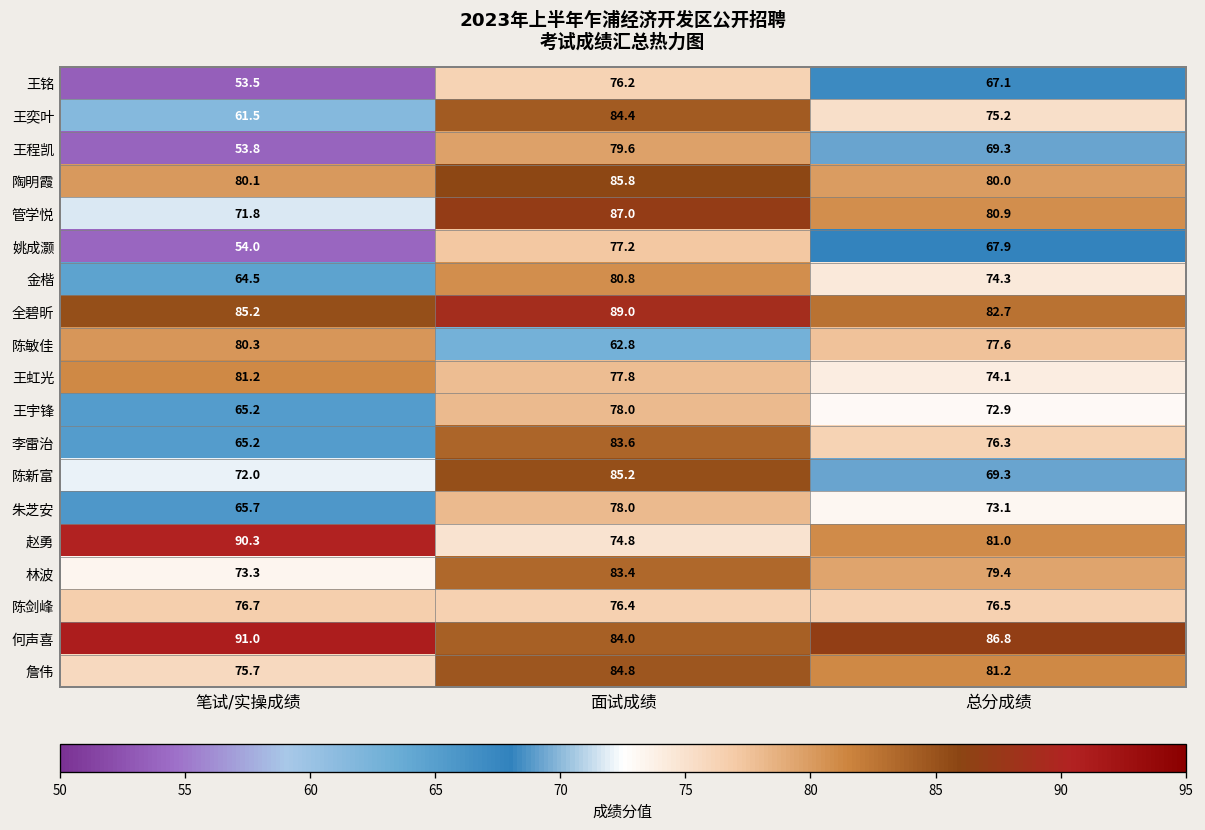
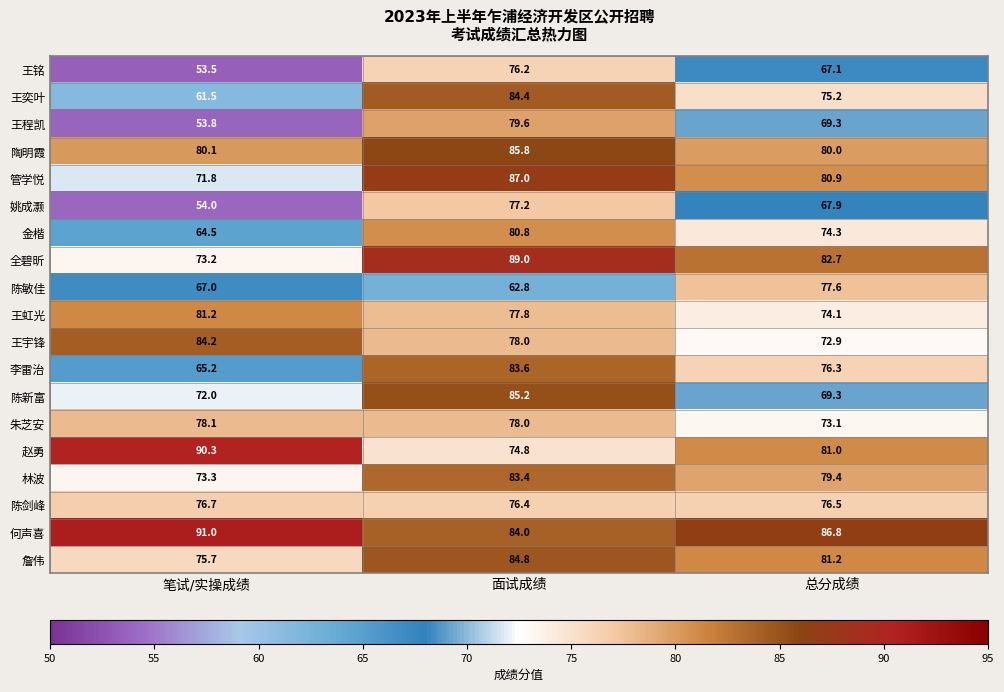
  {
    "王铭": {
      "笔试/实操成绩": 53.5,
      "面试成绩": 76.2,
      "总分成绩": 67.1
    },
    "王奕叶": {
      "笔试/实操成绩": 61.5,
      "面试成绩": 84.4,
      "总分成绩": 75.2
    },
    "王程凯": {
      "笔试/实操成绩": 53.8,
      "面试成绩": 79.6,
      "总分成绩": 69.3
    },
    "陶明霞": {
      "笔试/实操成绩": 80.1,
      "面试成绩": 85.8,
      "总分成绩": 80.0
    },
    "管学悦": {
      "笔试/实操成绩": 71.8,
      "面试成绩": 87.0,
      "总分成绩": 80.9
    },
    "姚成灏": {
      "笔试/实操成绩": 54.0,
      "面试成绩": 77.2,
      "总分成绩": 67.9
    },
    "金楷": {
      "笔试/实操成绩": 64.5,
      "面试成绩": 80.8,
      "总分成绩": 74.3
    },
    "全碧昕": {
-     "笔试/实操成绩": 85.2,
+     "笔试/实操成绩": 73.2,
      "面试成绩": 89.0,
      "总分成绩": 82.7
    },
    "陈敏佳": {
-     "笔试/实操成绩": 80.3,
+     "笔试/实操成绩": 67.0,
      "面试成绩": 62.8,
      "总分成绩": 77.6
    },
    "王虹光": {
      "笔试/实操成绩": 81.2,
      "面试成绩": 77.8,
      "总分成绩": 74.1
    },
    "王宇锋": {
-     "笔试/实操成绩": 65.2,
+     "笔试/实操成绩": 84.2,
      "面试成绩": 78.0,
      "总分成绩": 72.9
    },
    "李雷治": {
      "笔试/实操成绩": 65.2,
      "面试成绩": 83.6,
      "总分成绩": 76.3
    },
    "陈新富": {
      "笔试/实操成绩": 72.0,
      "面试成绩": 85.2,
      "总分成绩": 69.3
    },
    "朱芝安": {
-     "笔试/实操成绩": 65.7,
+     "笔试/实操成绩": 78.1,
      "面试成绩": 78.0,
      "总分成绩": 73.1
    },
    "赵勇": {
      "笔试/实操成绩": 90.3,
      "面试成绩": 74.8,
      "总分成绩": 81.0
    },
    "林波": {
      "笔试/实操成绩": 73.3,
      "面试成绩": 83.4,
      "总分成绩": 79.4
    },
    "陈剑峰": {
      "笔试/实操成绩": 76.7,
      "面试成绩": 76.4,
      "总分成绩": 76.5
    },
    "何声喜": {
      "笔试/实操成绩": 91.0,
      "面试成绩": 84.0,
      "总分成绩": 86.8
    },
    "詹伟": {
      "笔试/实操成绩": 75.7,
      "面试成绩": 84.8,
      "总分成绩": 81.2
    }
  }
